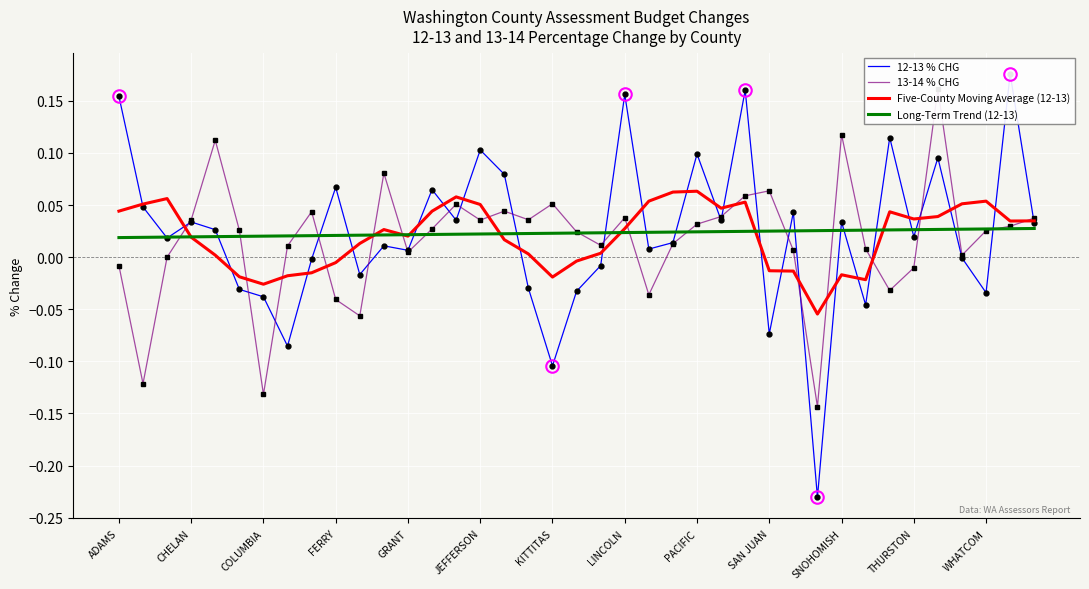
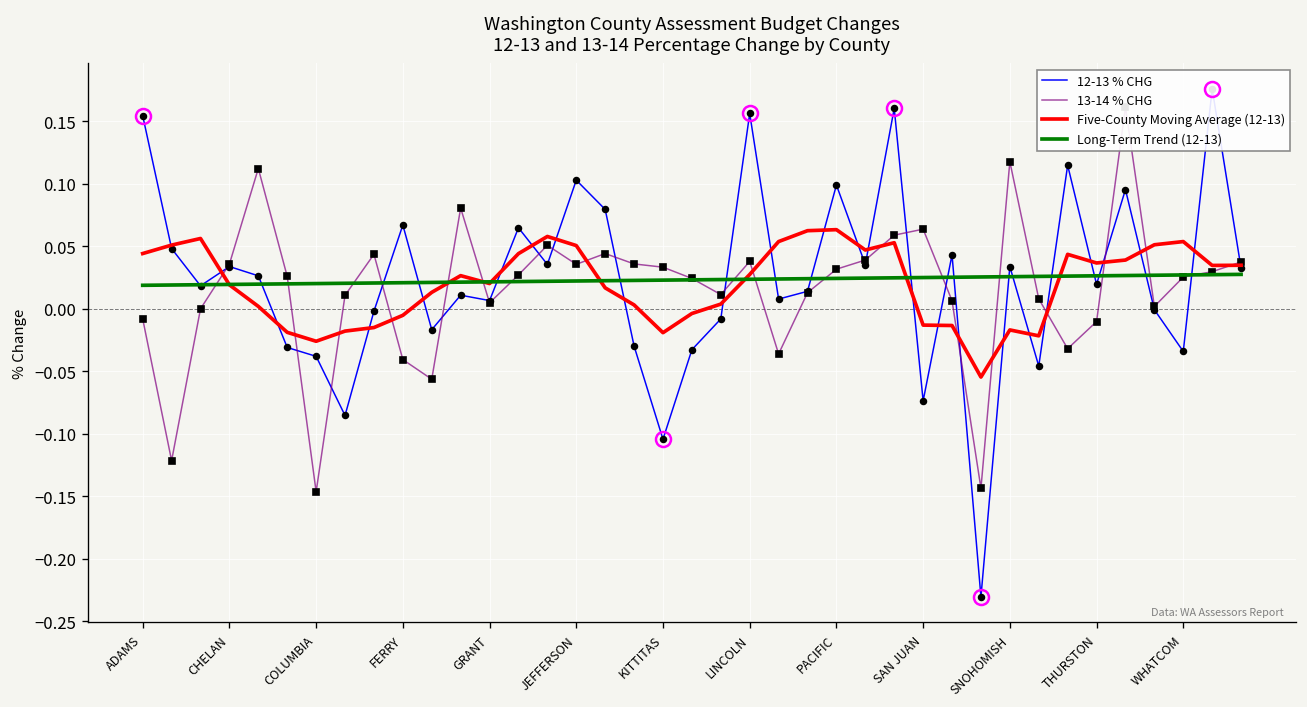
  {
    "12-13 % CHG": {
      "COLUMBIA": -0.038,
      "FERRY": 0.067,
      "JEFFERSON": 0.103,
      "PACIFIC": 0.099,
      "SAN JUAN": -0.074,
      "SNOHOMISH": 0.034,
      "THURSTON": 0.020,
      "WHATCOM": -0.034
    },
    "13-14 % CHG": {
      "ADAMS": -0.008,
-     "COLUMBIA": -0.132,
+     "COLUMBIA": -0.146,
      "FERRY": -0.041,
      "JEFFERSON": 0.036,
-     "KITTITAS": 0.051,
+     "KITTITAS": 0.033,
      "LINCOLN": 0.038,
      "PACIFIC": 0.032,
      "SAN JUAN": 0.064,
      "SNOHOMISH": 0.118,
      "THURSTON": -0.010
    },
    "Five-County Moving Average (12-13)": {
      "ADAMS": 0.044,
      "COLUMBIA": -0.026,
      "FERRY": -0.005,
      "JEFFERSON": 0.051,
      "KITTITAS": -0.019,
      "LINCOLN": 0.027,
      "PACIFIC": 0.063,
      "SAN JUAN": -0.013,
      "SNOHOMISH": -0.017,
      "THURSTON": 0.037,
      "WHATCOM": 0.054
    },
    "Long-Term Trend (12-13)": {
      "ADAMS": 0.019,
      "COLUMBIA": 0.020,
      "FERRY": 0.021,
      "JEFFERSON": 0.022,
      "KITTITAS": 0.023,
      "LINCOLN": 0.024,
      "PACIFIC": 0.024,
      "SAN JUAN": 0.025,
      "SNOHOMISH": 0.026,
      "THURSTON": 0.026
    }
  }
